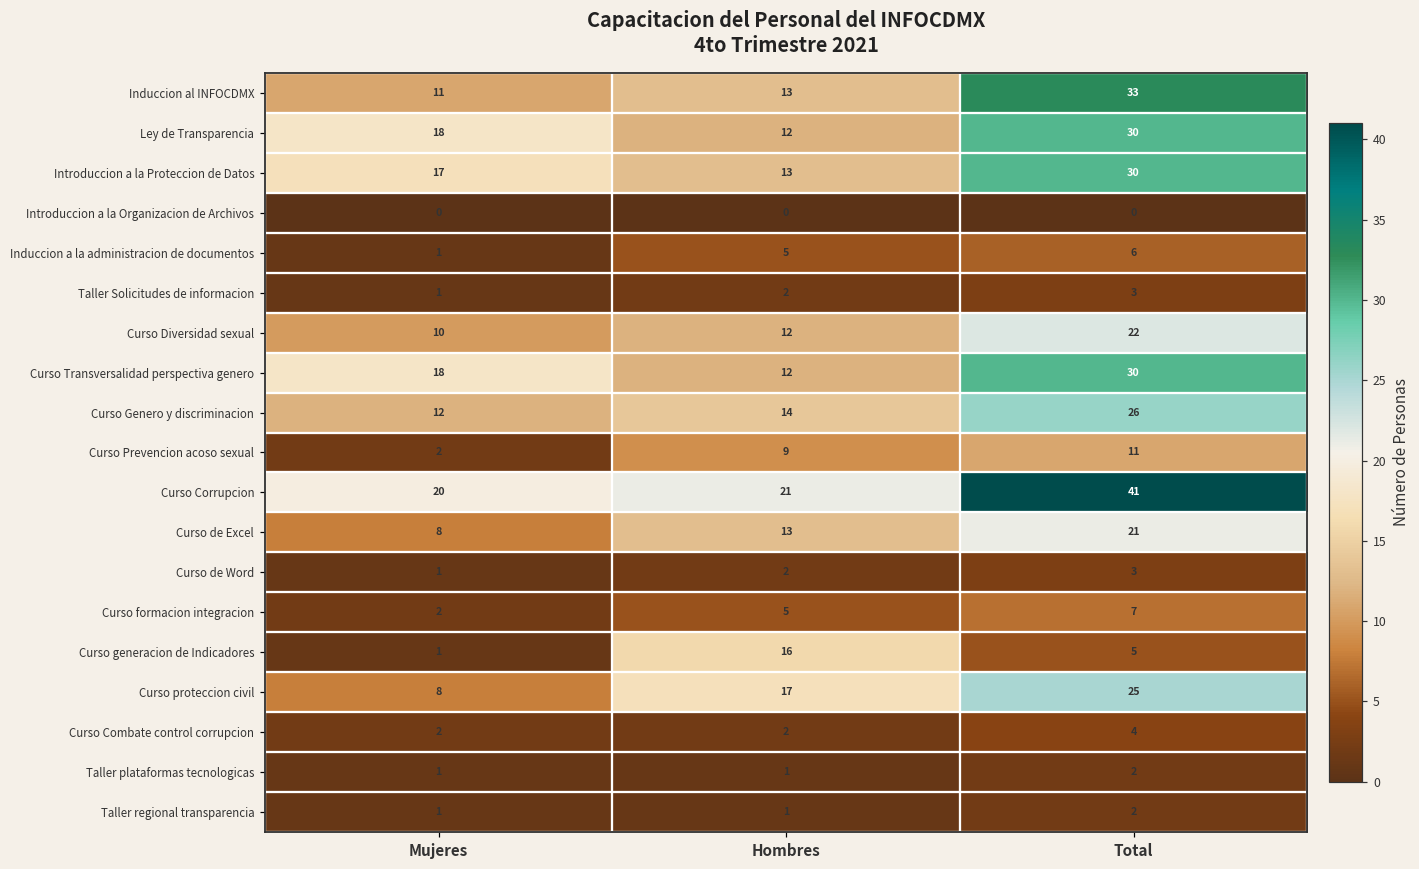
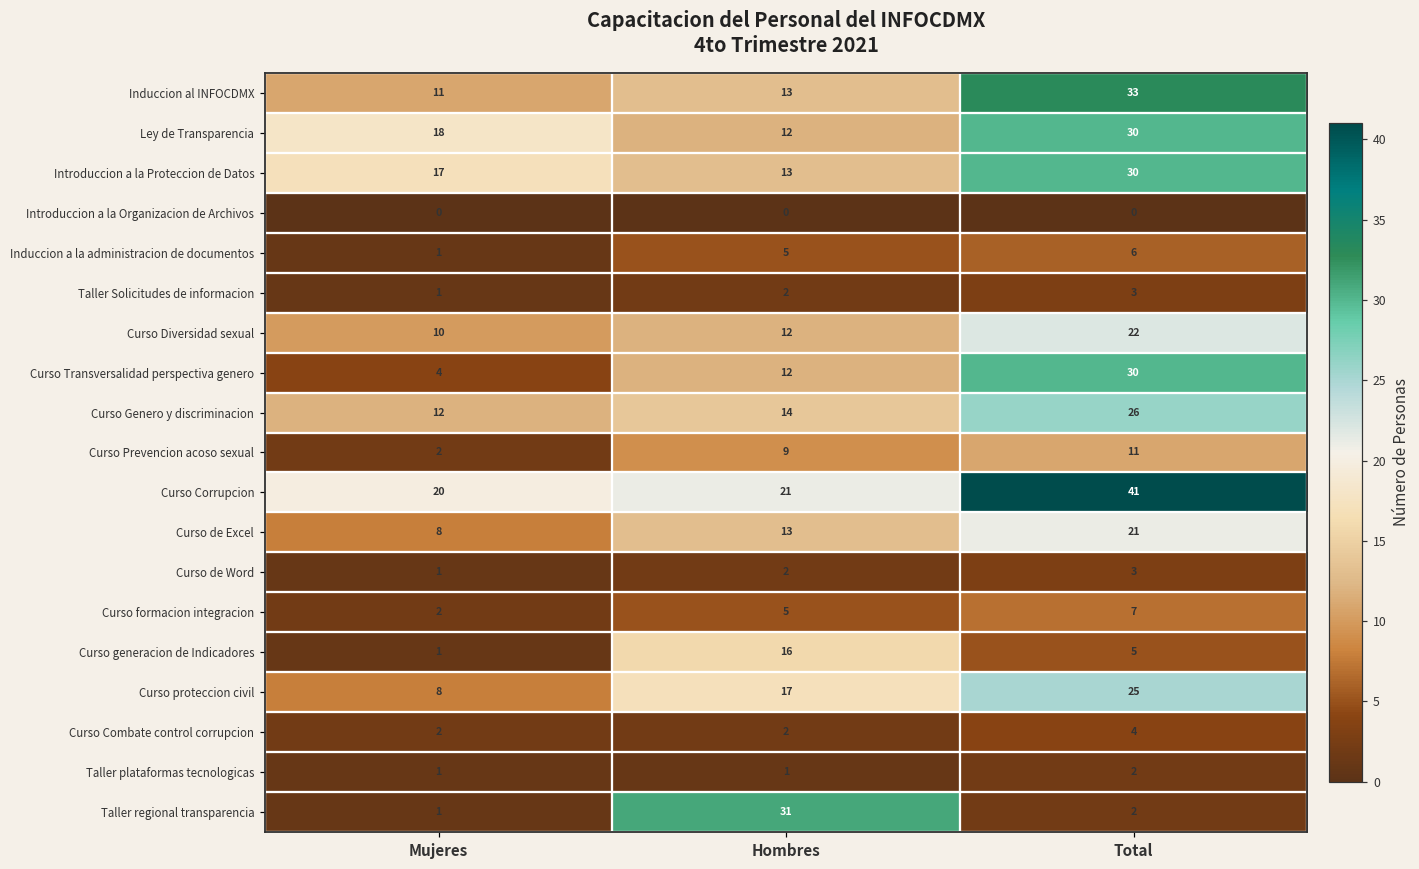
  {
    "Induccion al INFOCDMX": {
      "Mujeres": 11,
      "Hombres": 13,
      "Total": 33
    },
    "Ley de Transparencia": {
      "Mujeres": 18,
      "Hombres": 12,
      "Total": 30
    },
    "Introduccion a la Proteccion de Datos": {
      "Mujeres": 17,
      "Hombres": 13,
      "Total": 30
    },
    "Induccion a la administracion de documentos": {
      "Mujeres": 1,
      "Hombres": 5,
      "Total": 6
    },
    "Taller Solicitudes de informacion": {
      "Mujeres": 1,
      "Hombres": 2,
      "Total": 3
    },
    "Curso Diversidad sexual": {
      "Mujeres": 10,
      "Hombres": 12,
      "Total": 22
    },
    "Curso Transversalidad perspectiva genero": {
-     "Mujeres": 18,
+     "Mujeres": 4,
      "Hombres": 12,
      "Total": 30
    },
    "Curso Genero y discriminacion": {
      "Mujeres": 12,
      "Hombres": 14,
      "Total": 26
    },
    "Curso Prevencion acoso sexual": {
      "Mujeres": 2,
      "Hombres": 9,
      "Total": 11
    },
    "Curso Corrupcion": {
      "Mujeres": 20,
      "Hombres": 21,
      "Total": 41
    },
    "Curso de Excel": {
      "Mujeres": 8,
      "Hombres": 13,
      "Total": 21
    },
    "Curso de Word": {
      "Mujeres": 1,
      "Hombres": 2,
      "Total": 3
    },
    "Curso formacion integracion": {
      "Mujeres": 2,
      "Hombres": 5,
      "Total": 7
    },
    "Curso generacion de Indicadores": {
      "Mujeres": 1,
      "Hombres": 16,
      "Total": 5
    },
    "Curso proteccion civil": {
      "Mujeres": 8,
      "Hombres": 17,
      "Total": 25
    },
    "Curso Combate control corrupcion": {
      "Mujeres": 2,
      "Hombres": 2,
      "Total": 4
    },
    "Taller plataformas tecnologicas": {
      "Mujeres": 1,
      "Hombres": 1,
      "Total": 2
    },
    "Taller regional transparencia": {
      "Mujeres": 1,
-     "Hombres": 1,
+     "Hombres": 31,
      "Total": 2
    }
  }
